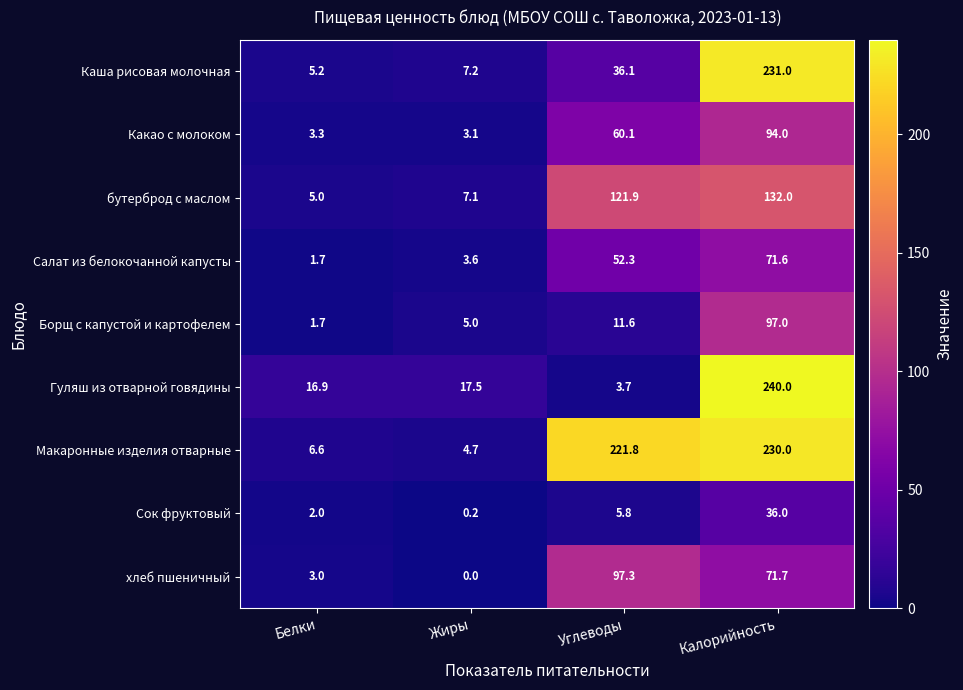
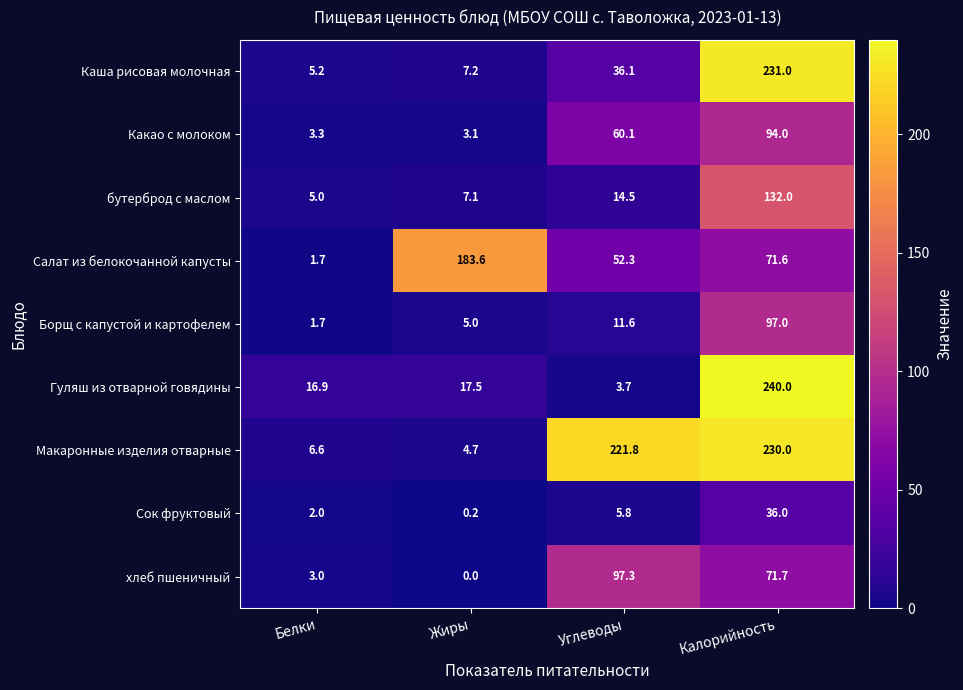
  {
    "Каша рисовая молочная": {
      "Белки": 5.2,
      "Жиры": 7.2,
      "Углеводы": 36.1,
      "Калорийность": 231.0
    },
    "Какао с молоком": {
      "Белки": 3.3,
      "Жиры": 3.1,
      "Углеводы": 60.1,
      "Калорийность": 94.0
    },
    "бутерброд с маслом": {
      "Белки": 5.0,
      "Жиры": 7.1,
-     "Углеводы": 121.9,
+     "Углеводы": 14.5,
      "Калорийность": 132.0
    },
    "Салат из белокочанной капусты": {
      "Белки": 1.7,
-     "Жиры": 3.6,
+     "Жиры": 183.6,
      "Углеводы": 52.3,
      "Калорийность": 71.6
    },
    "Борщ с капустой и картофелем": {
      "Белки": 1.7,
      "Жиры": 5.0,
      "Углеводы": 11.6,
      "Калорийность": 97.0
    },
    "Гуляш из отварной говядины": {
      "Белки": 16.9,
      "Жиры": 17.5,
      "Углеводы": 3.7,
      "Калорийность": 240.0
    },
    "Макаронные изделия отварные": {
      "Белки": 6.6,
      "Жиры": 4.7,
      "Углеводы": 221.8,
      "Калорийность": 230.0
    },
    "Сок фруктовый": {
      "Белки": 2.0,
      "Жиры": 0.2,
      "Углеводы": 5.8,
      "Калорийность": 36.0
    },
    "хлеб пшеничный": {
      "Белки": 3.0,
      "Жиры": 0.0,
      "Углеводы": 97.3,
      "Калорийность": 71.7
    }
  }
